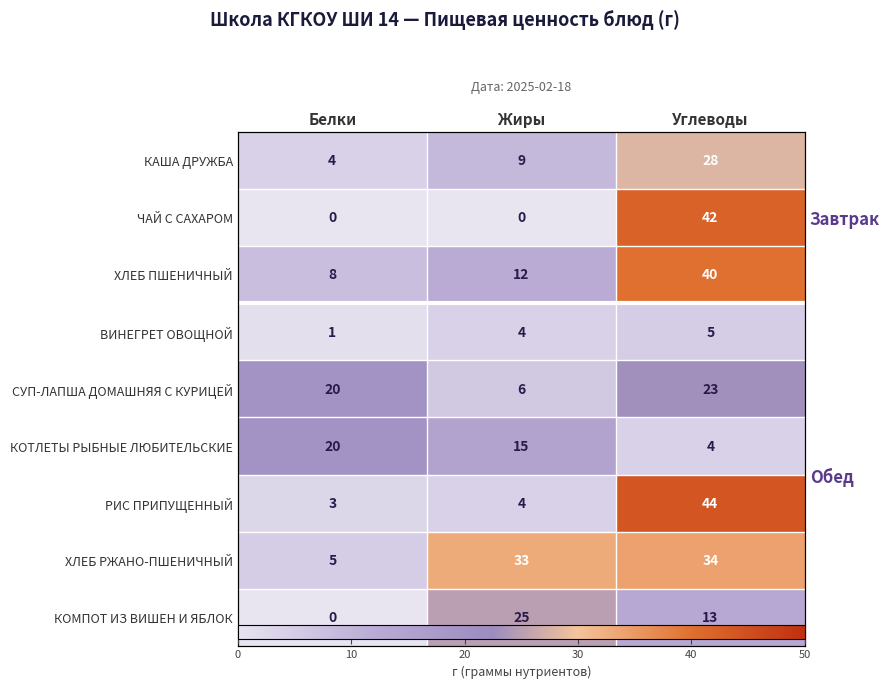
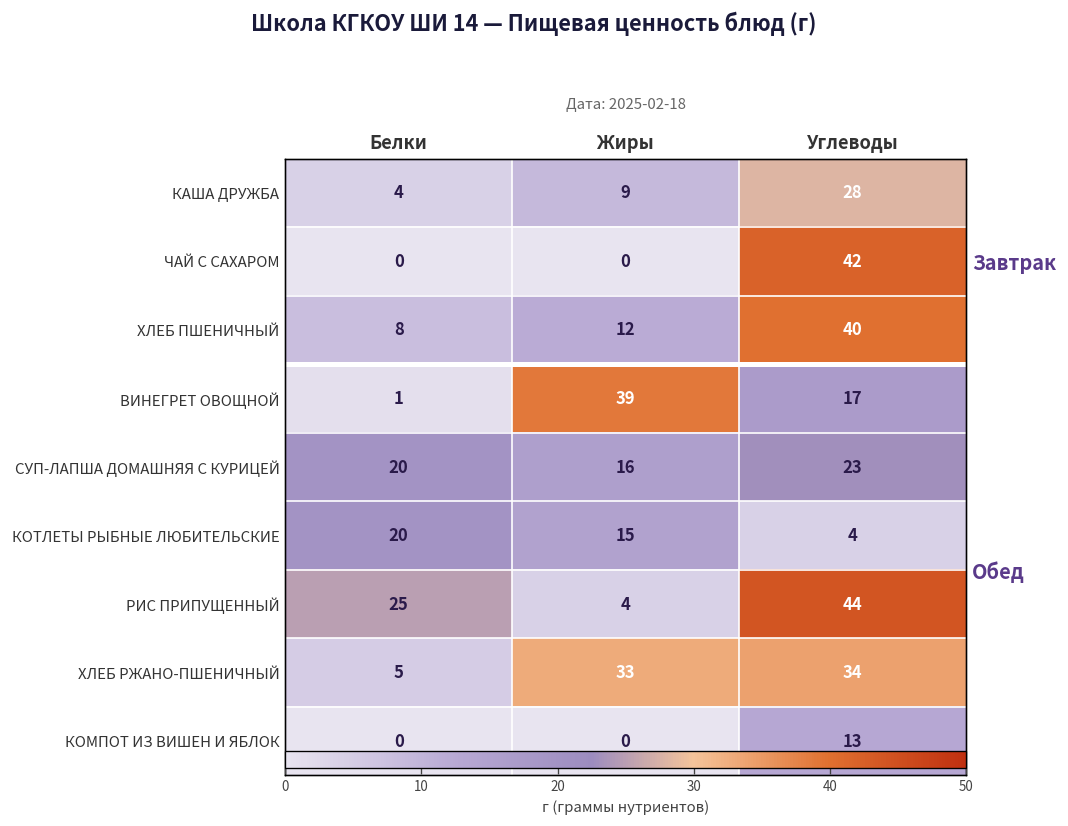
  {
    "КАША ДРУЖБА": {
      "Белки": 4,
      "Жиры": 9,
      "Углеводы": 28
    },
    "ЧАЙ С САХАРОМ": {
      "Белки": 0,
      "Жиры": 0,
      "Углеводы": 42
    },
    "ХЛЕБ ПШЕНИЧНЫЙ": {
      "Белки": 8,
      "Жиры": 12,
      "Углеводы": 40
    },
    "ВИНЕГРЕТ ОВОЩНОЙ": {
      "Белки": 1,
-     "Жиры": 4,
-     "Углеводы": 5
+     "Жиры": 39,
+     "Углеводы": 17
    },
    "СУП-ЛАПША ДОМАШНЯЯ С КУРИЦЕЙ": {
      "Белки": 20,
-     "Жиры": 6,
+     "Жиры": 16,
      "Углеводы": 23
    },
    "КОТЛЕТЫ РЫБНЫЕ ЛЮБИТЕЛЬСКИЕ": {
      "Белки": 20,
      "Жиры": 15,
      "Углеводы": 4
    },
    "РИС ПРИПУЩЕННЫЙ": {
-     "Белки": 3,
+     "Белки": 25,
      "Жиры": 4,
      "Углеводы": 44
    },
    "ХЛЕБ РЖАНО-ПШЕНИЧНЫЙ": {
      "Белки": 5,
      "Жиры": 33,
      "Углеводы": 34
    },
    "КОМПОТ ИЗ ВИШЕН И ЯБЛОК": {
      "Белки": 0,
-     "Жиры": 25,
+     "Жиры": 0,
      "Углеводы": 13
    }
  }
